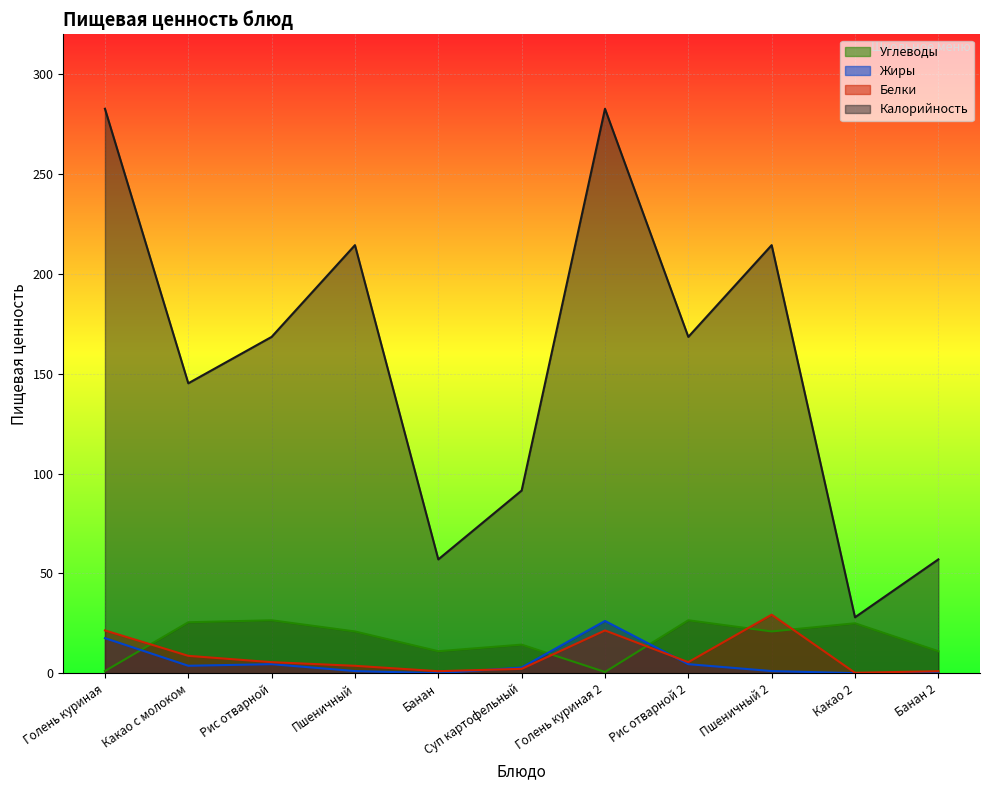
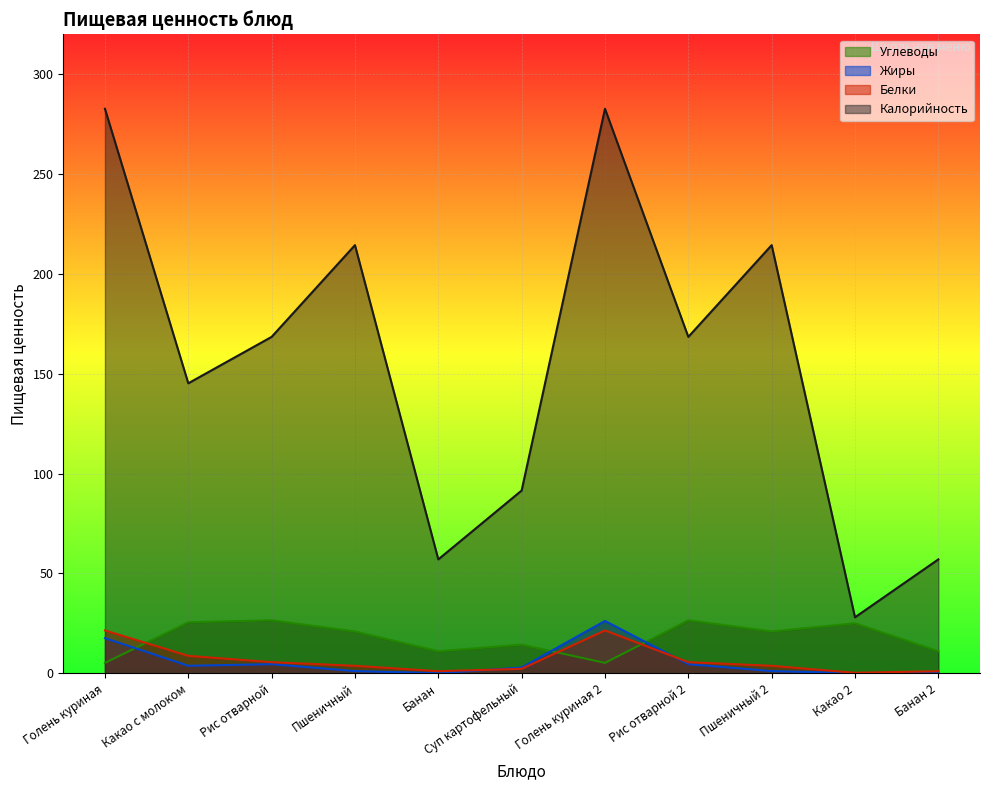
  {
    "Углеводы": {
-     "Голень куриная": 1,
+     "Голень куриная": 5,
      "Какао с молоком": 26,
      "Рис отварной": 27,
      "Пшеничный": 21,
      "Банан": 11,
      "Суп картофельный": 14,
-     "Голень куриная 2": 1,
+     "Голень куриная 2": 5,
      "Рис отварной 2": 27,
      "Пшеничный 2": 21,
      "Какао 2": 25,
      "Банан 2": 11
    },
    "Жиры": {
      "Голень куриная": 18,
      "Какао с молоком": 4,
      "Пшеничный": 1,
      "Голень куриная 2": 26,
      "Пшеничный 2": 1
    },
    "Белки": {
      "Голень куриная": 21,
      "Какао с молоком": 9,
      "Пшеничный": 4,
      "Голень куриная 2": 21,
-     "Пшеничный 2": 29
+     "Пшеничный 2": 4
    },
    "Калорийность": {
      "Голень куриная": 283,
      "Какао с молоком": 145,
      "Рис отварной": 168,
      "Пшеничный": 214,
      "Банан": 57,
      "Суп картофельный": 92,
      "Голень куриная 2": 283,
      "Рис отварной 2": 168,
      "Пшеничный 2": 214,
      "Какао 2": 28,
      "Банан 2": 57
    }
  }
